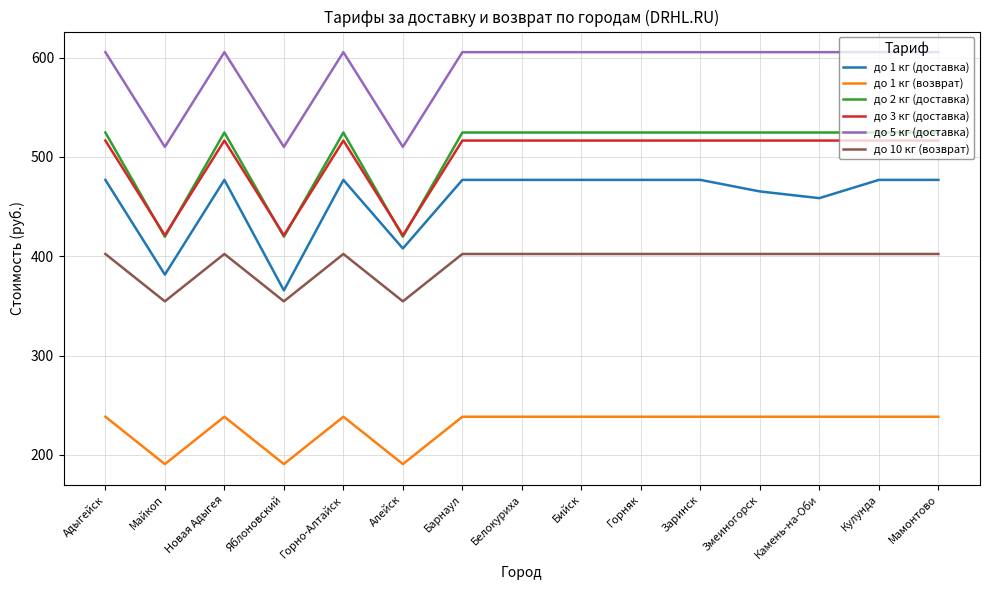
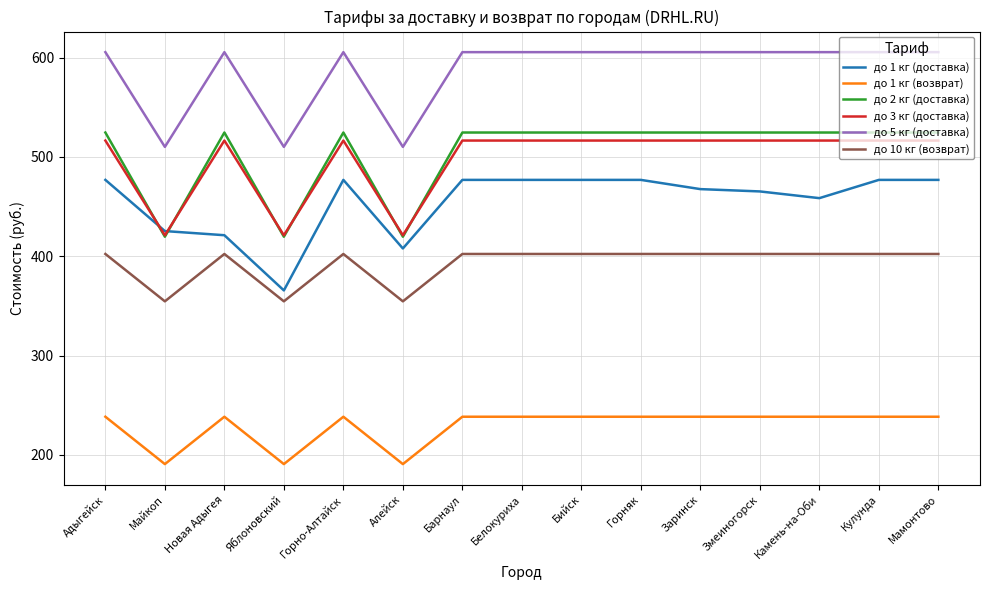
  {
    "до 1 кг (доставка)": {
      "Адыгейск": 480,
-     "Майкоп": 380,
-     "Новая Адыгея": 480,
+     "Майкоп": 430,
+     "Новая Адыгея": 420,
      "Яблоновский": 370,
      "Горно-Алтайск": 480,
      "Алейск": 410,
      "Барнаул": 480,
      "Белокуриха": 480,
      "Бийск": 480,
      "Горняк": 480,
-     "Заринск": 480,
+     "Заринск": 470,
      "Змеиногорск": 470,
      "Камень-на-Оби": 460,
      "Кулунда": 480,
      "Мамонтово": 480
    },
    "до 1 кг (возврат)": {
      "Адыгейск": 240,
      "Майкоп": 190,
      "Новая Адыгея": 240,
      "Яблоновский": 190,
      "Горно-Алтайск": 240,
      "Алейск": 190,
      "Барнаул": 240,
      "Белокуриха": 240,
      "Бийск": 240,
      "Горняк": 240,
      "Заринск": 240,
      "Змеиногорск": 240,
      "Камень-на-Оби": 240,
      "Кулунда": 240,
      "Мамонтово": 240
    },
    "до 2 кг (доставка)": {
      "Адыгейск": 520,
      "Новая Адыгея": 520,
      "Горно-Алтайск": 520,
      "Барнаул": 520,
      "Белокуриха": 520,
      "Бийск": 520,
      "Горняк": 520,
      "Заринск": 520,
      "Змеиногорск": 520,
      "Камень-на-Оби": 520
    },
    "до 3 кг (доставка)": {
      "Адыгейск": 520,
      "Новая Адыгея": 520,
      "Горно-Алтайск": 520,
      "Барнаул": 520,
      "Белокуриха": 520,
      "Бийск": 520,
      "Горняк": 520,
      "Заринск": 520,
      "Змеиногорск": 520,
      "Камень-на-Оби": 520
    },
    "до 5 кг (доставка)": {
      "Адыгейск": 610,
      "Майкоп": 510,
      "Новая Адыгея": 610,
      "Яблоновский": 510,
      "Горно-Алтайск": 610,
      "Алейск": 510,
      "Барнаул": 610,
      "Белокуриха": 610,
      "Бийск": 610,
      "Горняк": 610,
      "Заринск": 610,
      "Змеиногорск": 610,
      "Камень-на-Оби": 610
    },
    "до 10 кг (возврат)": {
      "Адыгейск": 400,
      "Майкоп": 350,
      "Новая Адыгея": 400,
      "Яблоновский": 350,
      "Горно-Алтайск": 400,
      "Алейск": 350,
      "Барнаул": 400,
      "Белокуриха": 400,
      "Бийск": 400,
      "Горняк": 400,
      "Заринск": 400,
      "Змеиногорск": 400,
      "Камень-на-Оби": 400,
      "Кулунда": 400,
      "Мамонтово": 400
    }
  }
